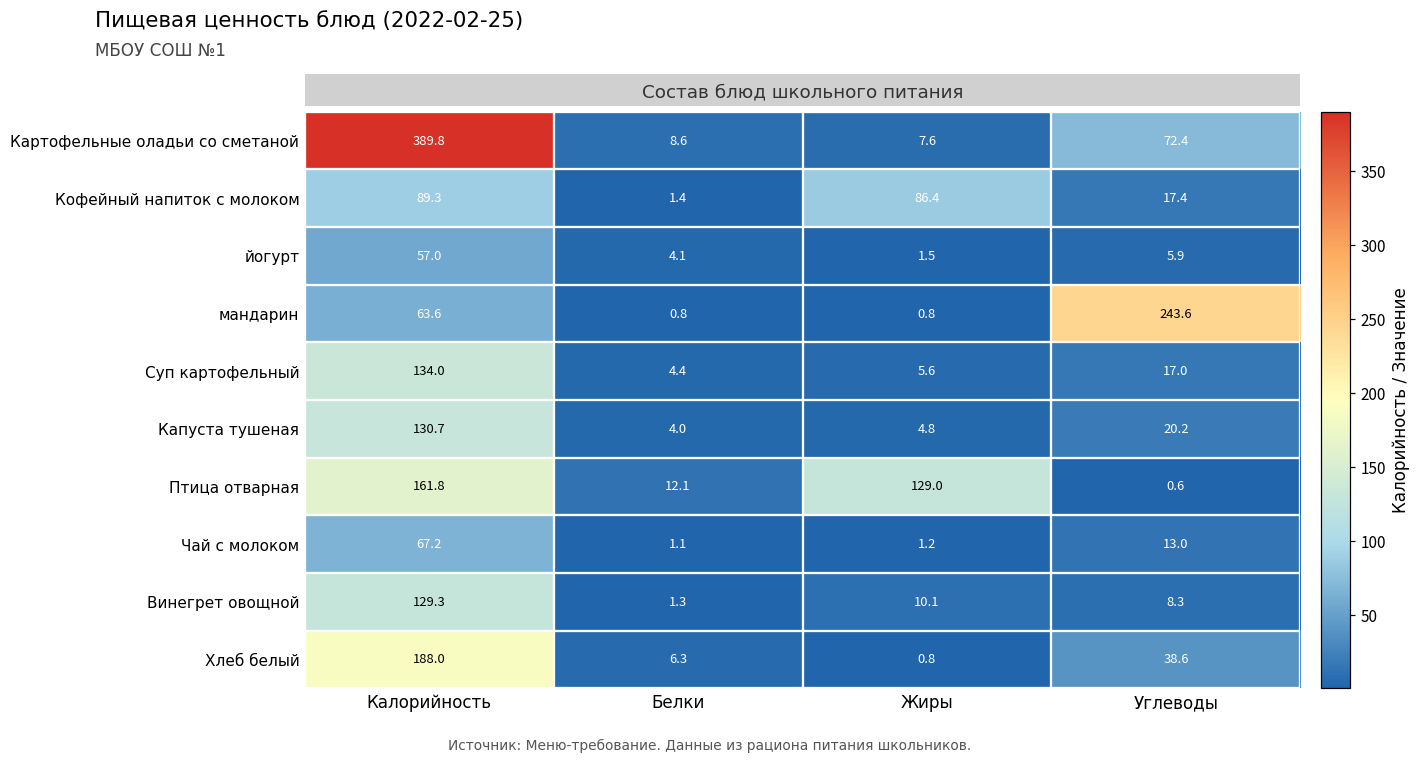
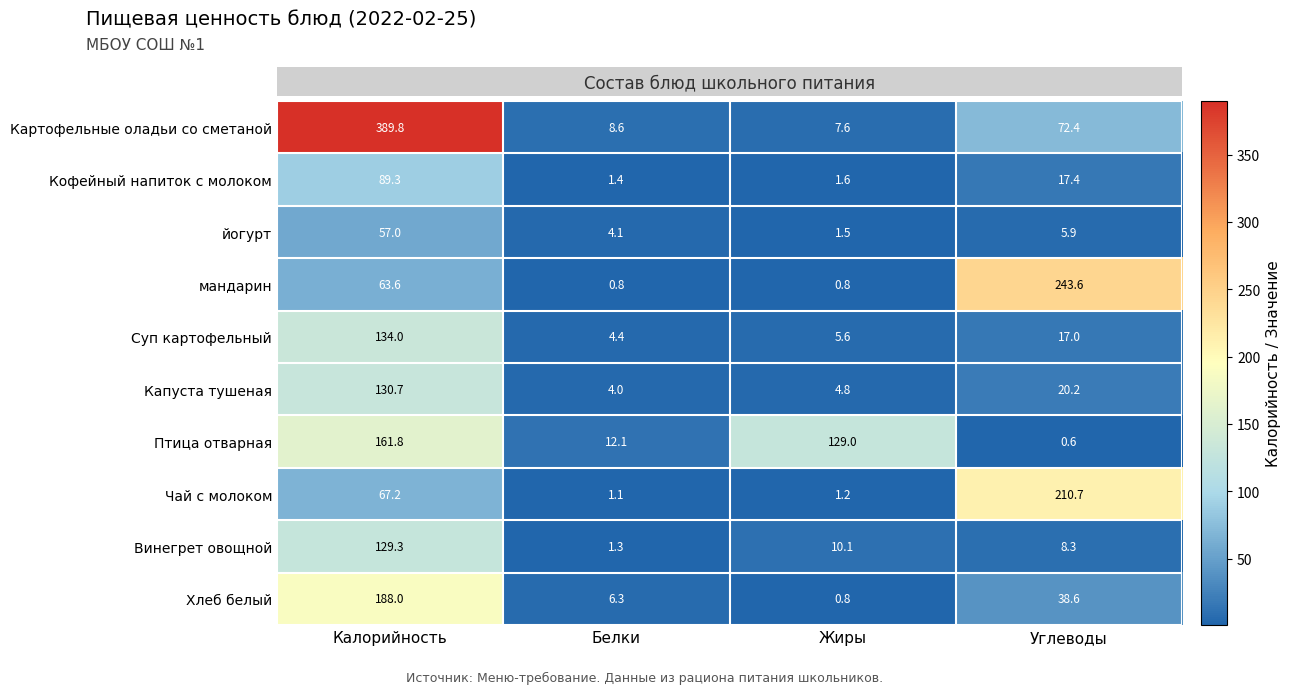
  {
    "Картофельные оладьи со сметаной": {
      "Калорийность": 389.8,
      "Белки": 8.6,
      "Жиры": 7.6,
      "Углеводы": 72.4
    },
    "Кофейный напиток с молоком": {
      "Калорийность": 89.3,
      "Белки": 1.4,
-     "Жиры": 86.4,
+     "Жиры": 1.6,
      "Углеводы": 17.4
    },
    "йогурт": {
      "Калорийность": 57.0,
      "Белки": 4.1,
      "Жиры": 1.5,
      "Углеводы": 5.9
    },
    "мандарин": {
      "Калорийность": 63.6,
      "Белки": 0.8,
      "Жиры": 0.8,
      "Углеводы": 243.6
    },
    "Суп картофельный": {
      "Калорийность": 134.0,
      "Белки": 4.4,
      "Жиры": 5.6,
      "Углеводы": 17.0
    },
    "Капуста тушеная": {
      "Калорийность": 130.7,
      "Белки": 4.0,
      "Жиры": 4.8,
      "Углеводы": 20.2
    },
    "Птица отварная": {
      "Калорийность": 161.8,
      "Белки": 12.1,
      "Жиры": 129.0,
      "Углеводы": 0.6
    },
    "Чай с молоком": {
      "Калорийность": 67.2,
      "Белки": 1.1,
      "Жиры": 1.2,
-     "Углеводы": 13.0
+     "Углеводы": 210.7
    },
    "Винегрет овощной": {
      "Калорийность": 129.3,
      "Белки": 1.3,
      "Жиры": 10.1,
      "Углеводы": 8.3
    },
    "Хлеб белый": {
      "Калорийность": 188.0,
      "Белки": 6.3,
      "Жиры": 0.8,
      "Углеводы": 38.6
    }
  }
